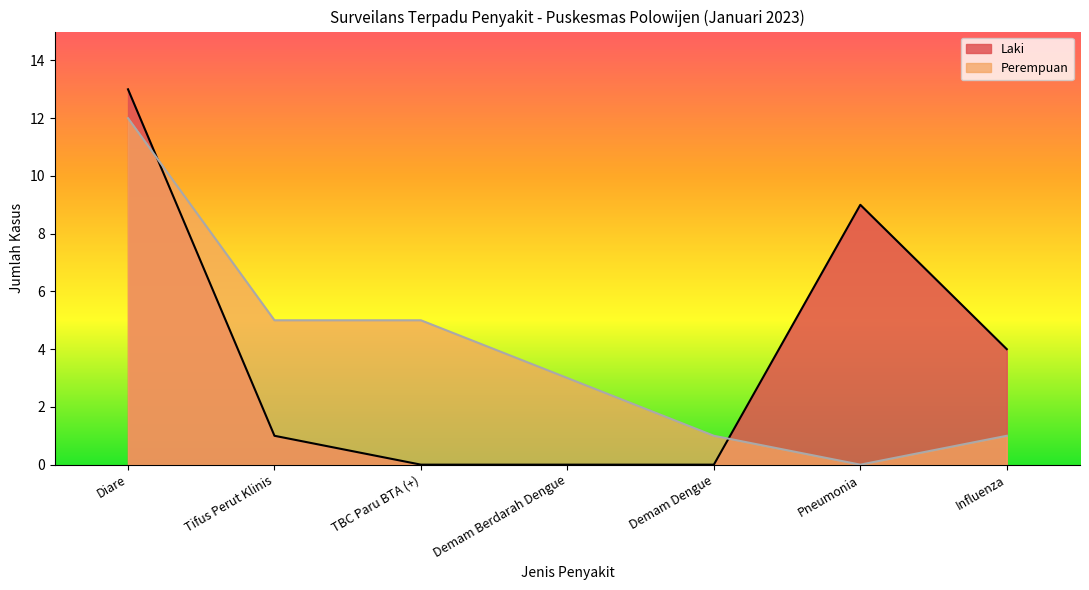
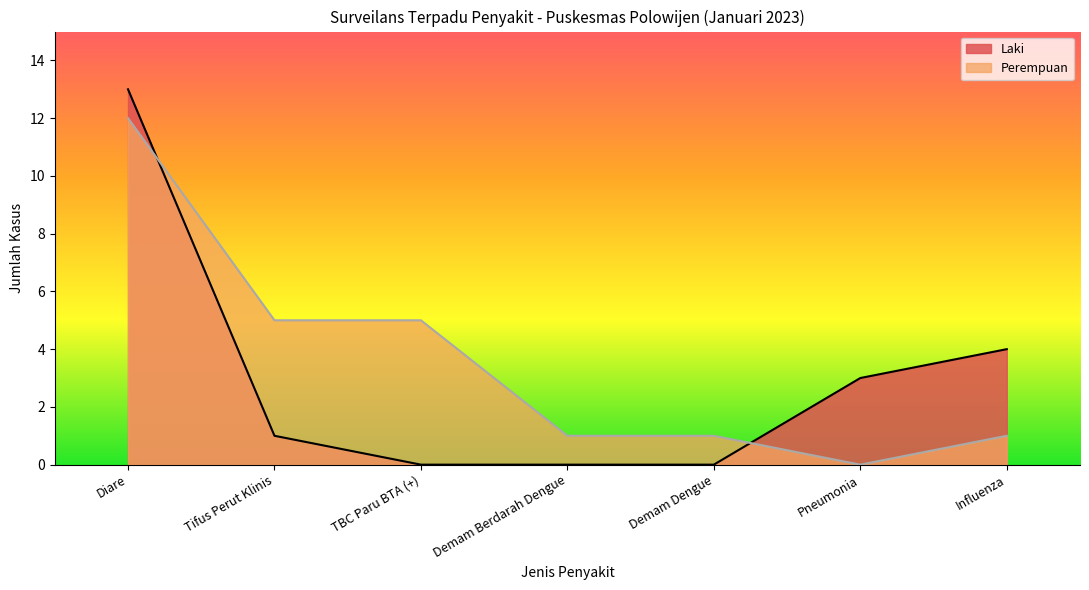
  {
    "Laki": {
      "Diare": 13,
      "Tifus Perut Klinis": 1,
      "TBC Paru BTA (+)": 0,
      "Demam Berdarah Dengue": 0,
      "Demam Dengue": 0,
-     "Pneumonia": 9,
+     "Pneumonia": 3,
      "Influenza": 4
    },
    "Perempuan": {
      "Diare": 12,
      "Tifus Perut Klinis": 5,
      "TBC Paru BTA (+)": 5,
-     "Demam Berdarah Dengue": 3,
+     "Demam Berdarah Dengue": 1,
      "Demam Dengue": 1,
      "Pneumonia": 0,
      "Influenza": 1
    }
  }
